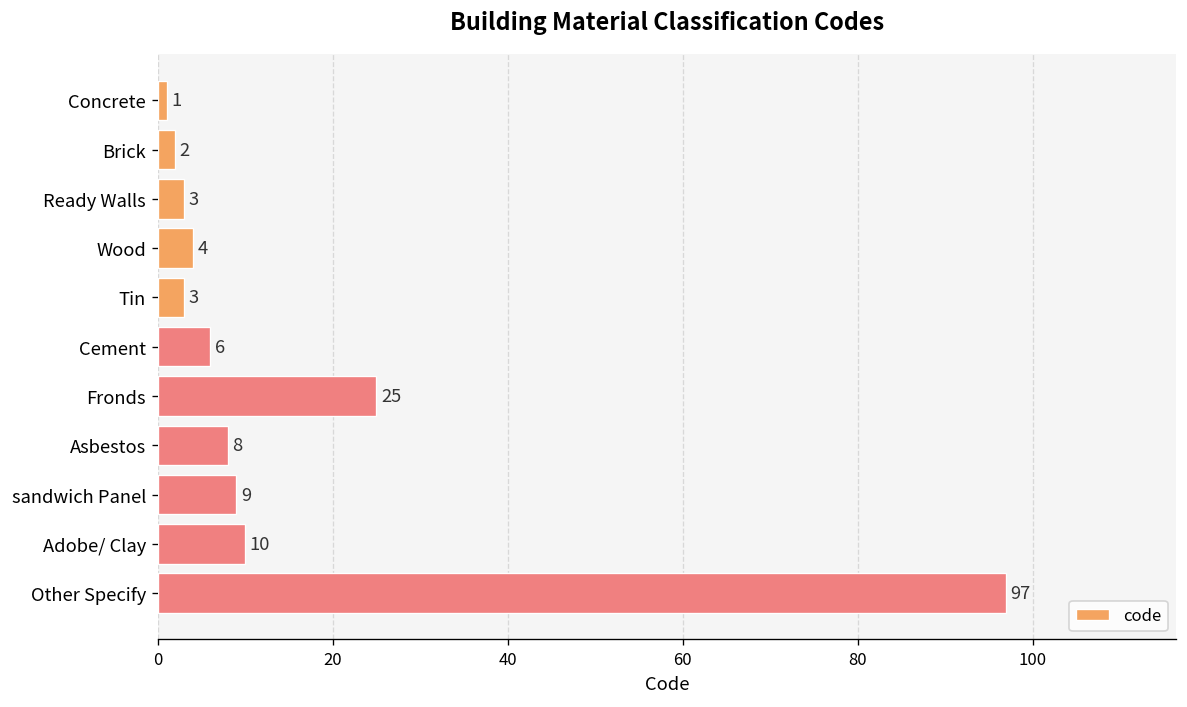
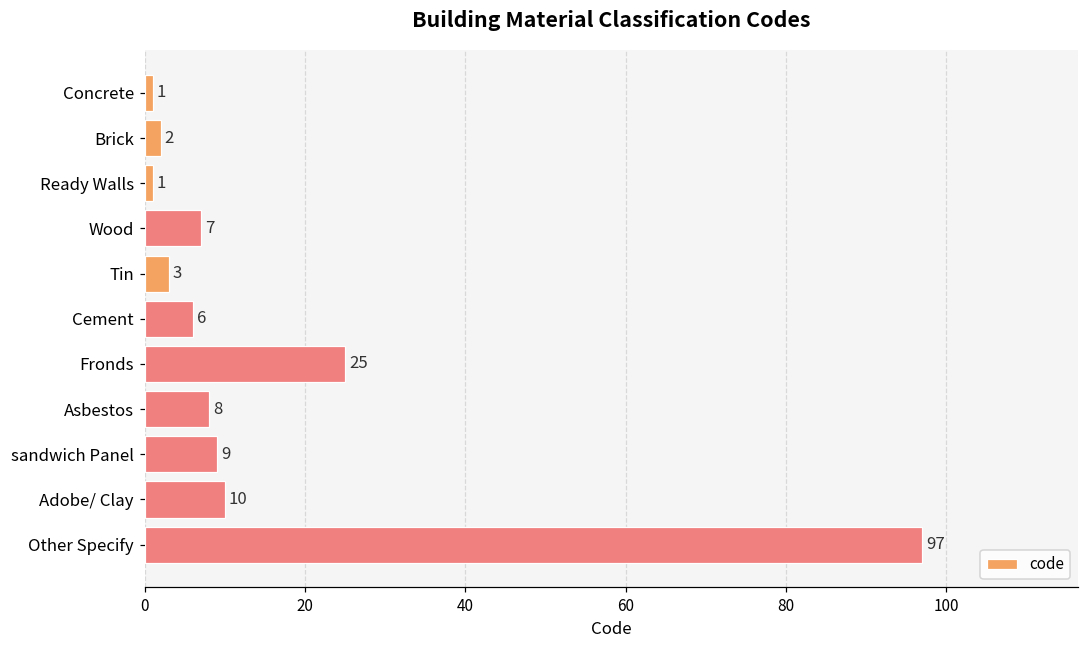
  {
    "Concrete": 1,
    "Brick": 2,
-   "Ready Walls": 3,
-   "Wood": 4,
+   "Ready Walls": 1,
+   "Wood": 7,
    "Tin": 3,
    "Cement": 6,
    "Fronds": 25,
    "Asbestos": 8,
    "sandwich Panel": 9,
    "Adobe/ Clay": 10,
    "Other Specify": 97
  }
